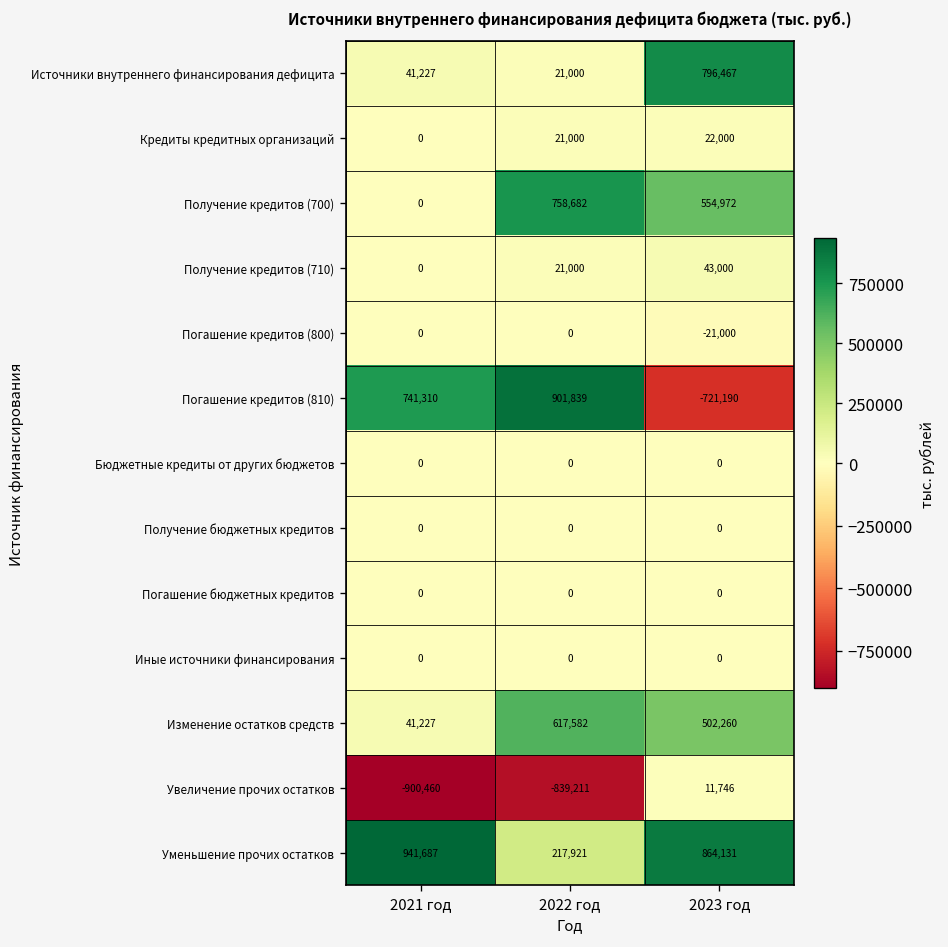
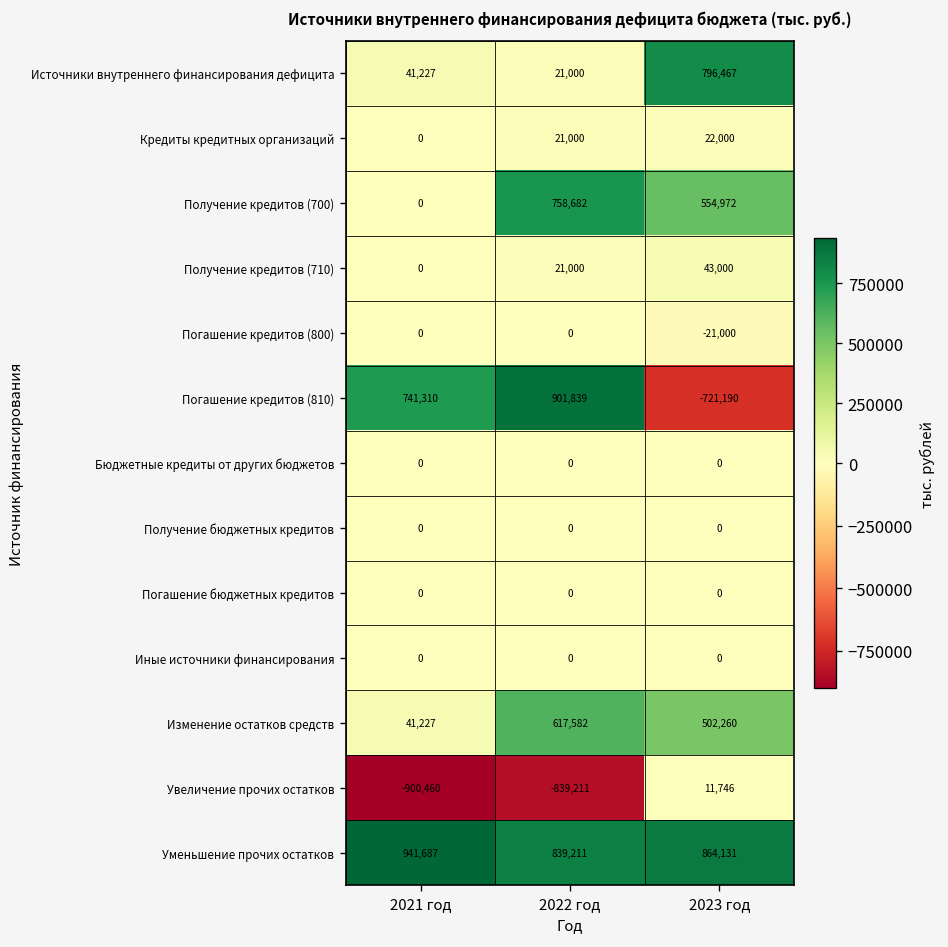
  {
    "Источники внутреннего финансирования дефицита": {
      "2021 год": "41,227",
      "2022 год": "21,000",
      "2023 год": "796,467"
    },
    "Кредиты кредитных организаций": {
      "2021 год": "0",
      "2022 год": "21,000",
      "2023 год": "22,000"
    },
    "Получение кредитов (700)": {
      "2021 год": "0",
      "2022 год": "758,682",
      "2023 год": "554,972"
    },
    "Получение кредитов (710)": {
      "2021 год": "0",
      "2022 год": "21,000",
      "2023 год": "43,000"
    },
    "Погашение кредитов (800)": {
      "2021 год": "0",
      "2022 год": "0",
      "2023 год": "-21,000"
    },
    "Погашение кредитов (810)": {
      "2021 год": "741,310",
      "2022 год": "901,839",
      "2023 год": "-721,190"
    },
    "Бюджетные кредиты от других бюджетов": {
      "2021 год": "0",
      "2022 год": "0",
      "2023 год": "0"
    },
    "Получение бюджетных кредитов": {
      "2021 год": "0",
      "2022 год": "0",
      "2023 год": "0"
    },
    "Погашение бюджетных кредитов": {
      "2021 год": "0",
      "2022 год": "0",
      "2023 год": "0"
    },
    "Иные источники финансирования": {
      "2021 год": "0",
      "2022 год": "0",
      "2023 год": "0"
    },
    "Изменение остатков средств": {
      "2021 год": "41,227",
      "2022 год": "617,582",
      "2023 год": "502,260"
    },
    "Увеличение прочих остатков": {
      "2021 год": "-900,460",
      "2022 год": "-839,211",
      "2023 год": "11,746"
    },
    "Уменьшение прочих остатков": {
      "2021 год": "941,687",
-     "2022 год": "217,921",
+     "2022 год": "839,211",
      "2023 год": "864,131"
    }
  }
